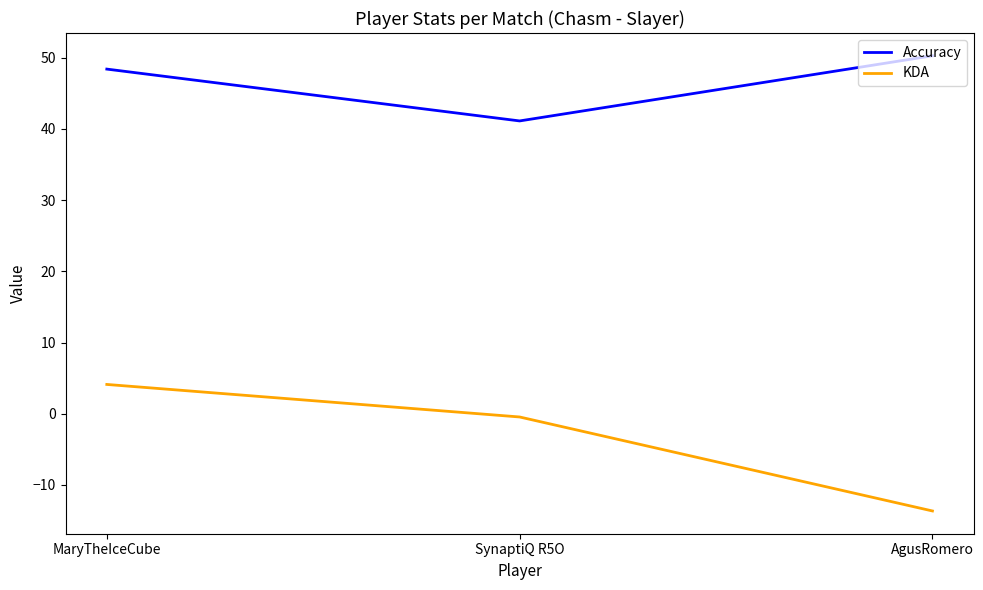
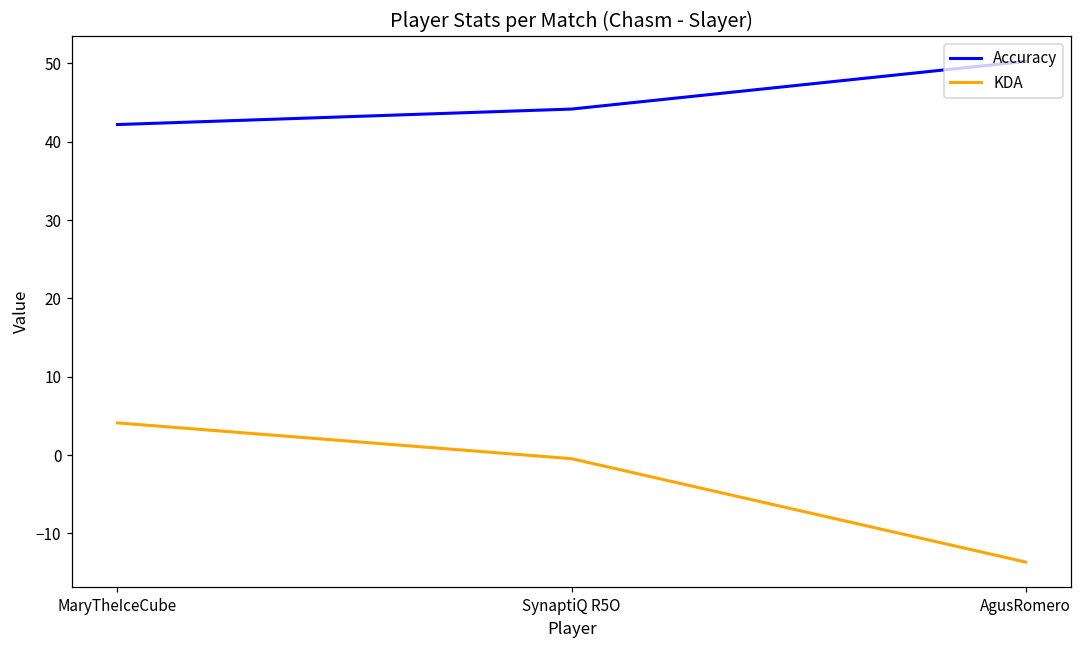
  {
    "Accuracy": {
-     "MaryTheIceCube": 48,
-     "SynaptiQ R5O": 41
+     "MaryTheIceCube": 42,
+     "SynaptiQ R5O": 44
    },
    "KDA": {
      "MaryTheIceCube": 4,
      "SynaptiQ R5O": 0,
      "AgusRomero": -14
    }
  }
